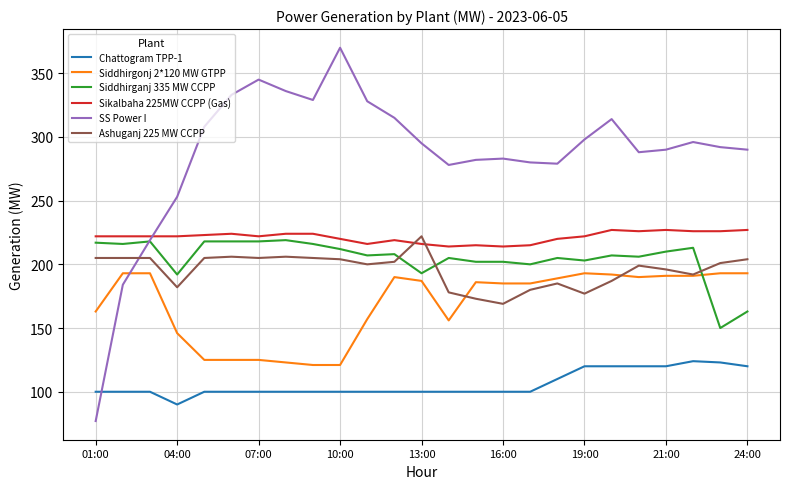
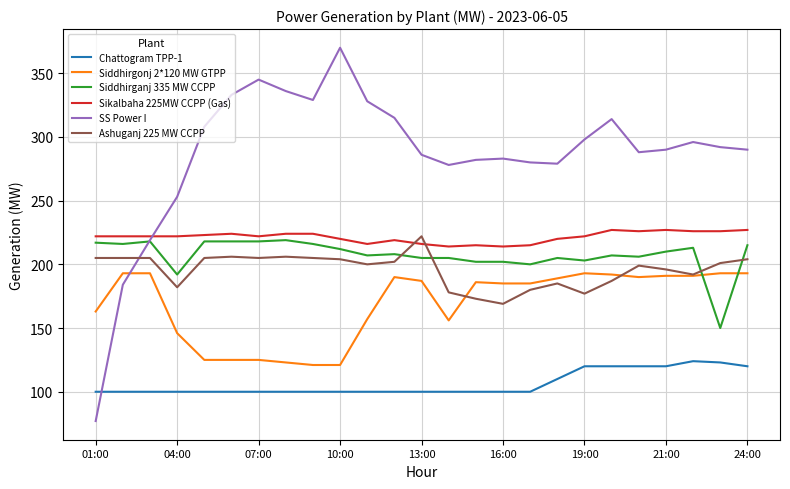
  {
    "Chattogram TPP-1": {
      "01:00": 100,
-     "04:00": 90,
+     "04:00": 100,
      "07:00": 100,
      "10:00": 100,
      "13:00": 100,
      "16:00": 100,
      "19:00": 120,
      "21:00": 120,
      "24:00": 120
    },
    "Siddhirgonj 2*120 MW GTPP": {
      "01:00": 163,
      "04:00": 146,
      "07:00": 125,
      "10:00": 121,
      "13:00": 187,
      "16:00": 185,
      "19:00": 193,
      "21:00": 191,
      "24:00": 193
    },
    "Siddhirganj 335 MW CCPP": {
      "01:00": 217,
      "04:00": 192,
      "07:00": 218,
      "10:00": 212,
-     "13:00": 193,
+     "13:00": 205,
      "16:00": 202,
      "19:00": 203,
      "21:00": 210,
-     "24:00": 163
+     "24:00": 215
    },
    "Sikalbaha 225MW CCPP (Gas)": {
      "01:00": 222,
      "04:00": 222,
      "07:00": 222,
      "10:00": 220,
      "13:00": 216,
      "16:00": 214,
      "19:00": 222,
      "21:00": 227,
      "24:00": 227
    },
    "SS Power I": {
      "01:00": 77,
      "04:00": 253,
      "07:00": 345,
      "10:00": 370,
-     "13:00": 295,
+     "13:00": 286,
      "16:00": 283,
      "19:00": 298,
      "21:00": 290,
      "24:00": 290
    },
    "Ashuganj 225 MW CCPP": {
      "01:00": 205,
      "04:00": 182,
      "07:00": 205,
      "10:00": 204,
      "13:00": 222,
      "16:00": 169,
      "19:00": 177,
      "21:00": 196,
      "24:00": 204
    }
  }
